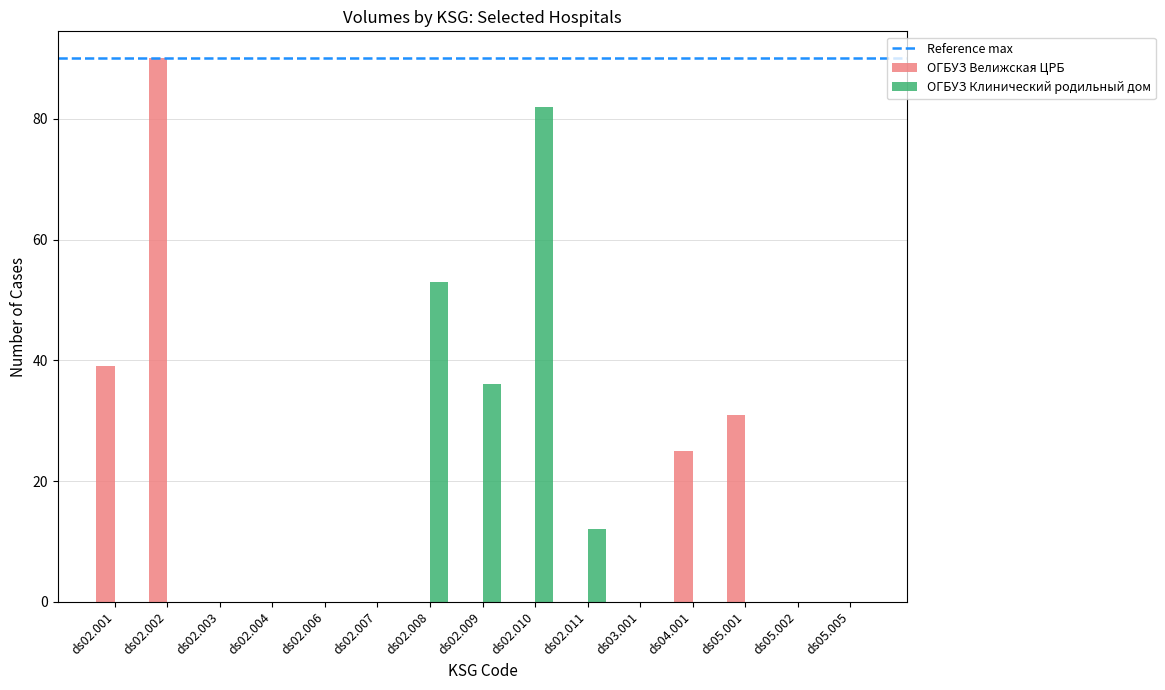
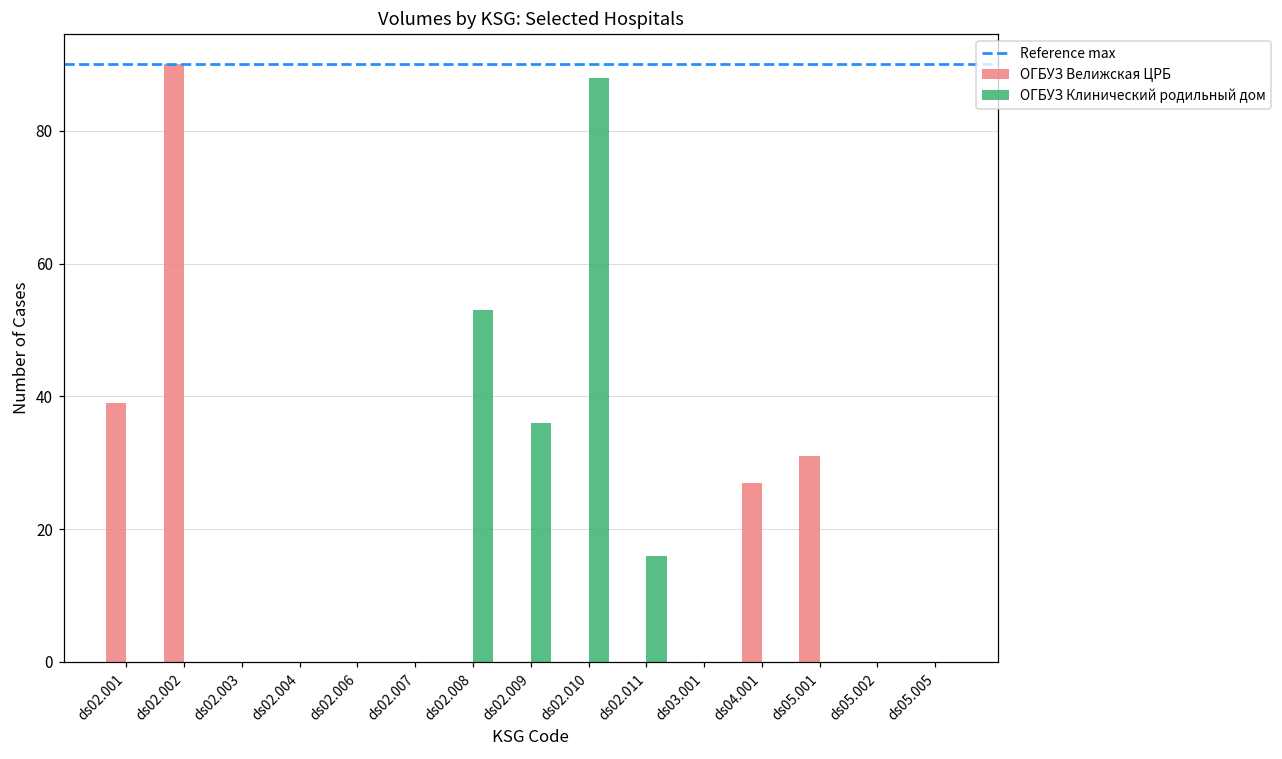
  {
    "ОГБУЗ Велижская ЦРБ": {
      "ds02.001": 39,
      "ds02.002": 90,
      "ds02.003": 0,
      "ds02.004": 0,
      "ds02.006": 0,
      "ds02.007": 0,
      "ds02.008": 0,
      "ds02.009": 0,
      "ds02.010": 0,
      "ds02.011": 0,
      "ds03.001": 0,
-     "ds04.001": 25,
+     "ds04.001": 27,
      "ds05.001": 31,
      "ds05.002": 0,
      "ds05.005": 0
    },
    "ОГБУЗ Клинический родильный дом": {
      "ds02.001": 0,
      "ds02.002": 0,
      "ds02.003": 0,
      "ds02.004": 0,
      "ds02.006": 0,
      "ds02.007": 0,
      "ds02.008": 53,
      "ds02.009": 36,
-     "ds02.010": 82,
-     "ds02.011": 12,
+     "ds02.010": 88,
+     "ds02.011": 16,
      "ds03.001": 0,
      "ds04.001": 0,
      "ds05.001": 0,
      "ds05.002": 0,
      "ds05.005": 0
    }
  }
